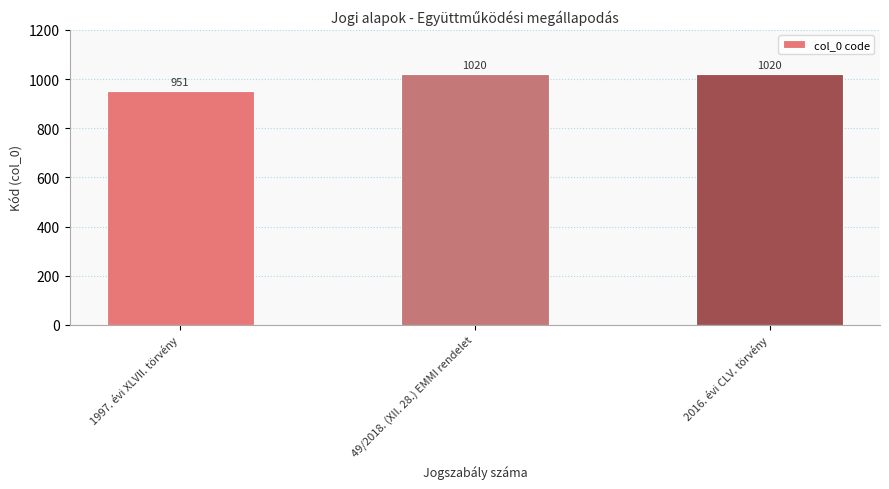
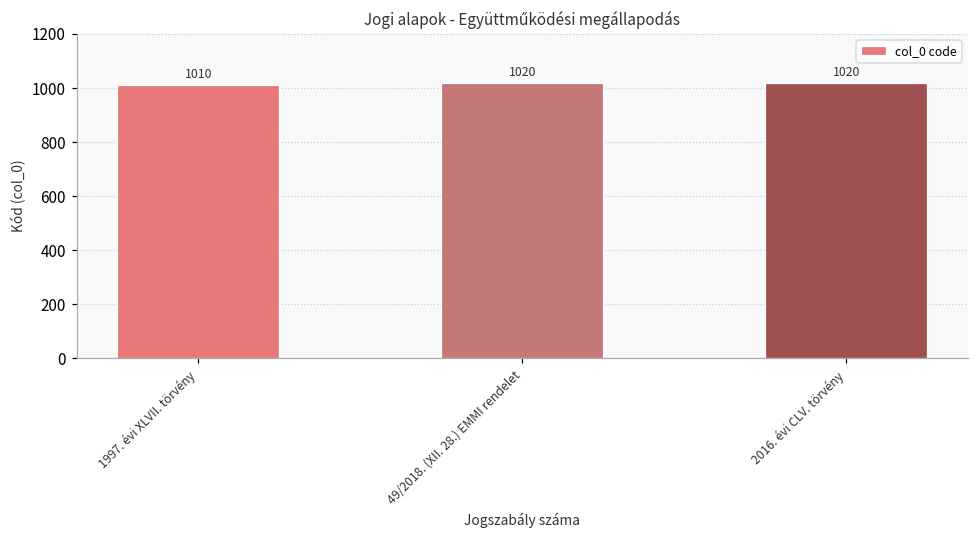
  {
-   "1997. évi XLVII. törvény": 951,
+   "1997. évi XLVII. törvény": 1010,
    "49/2018. (XII. 28.) EMMI rendelet": 1020,
    "2016. évi CLV. törvény": 1020
  }
